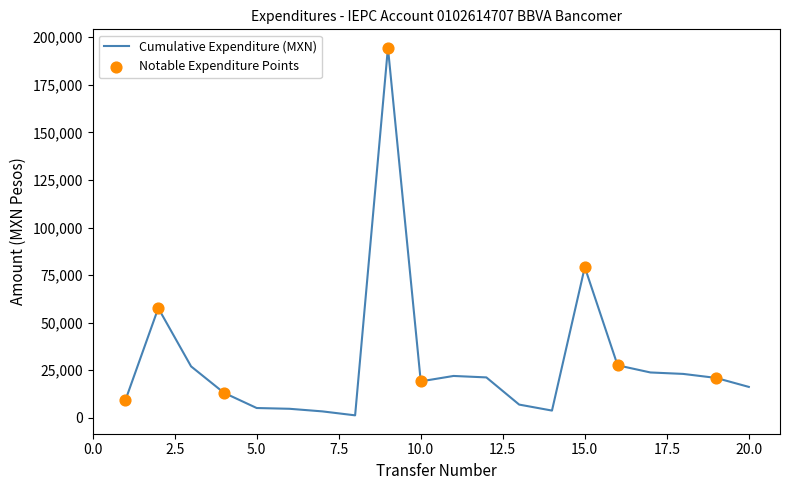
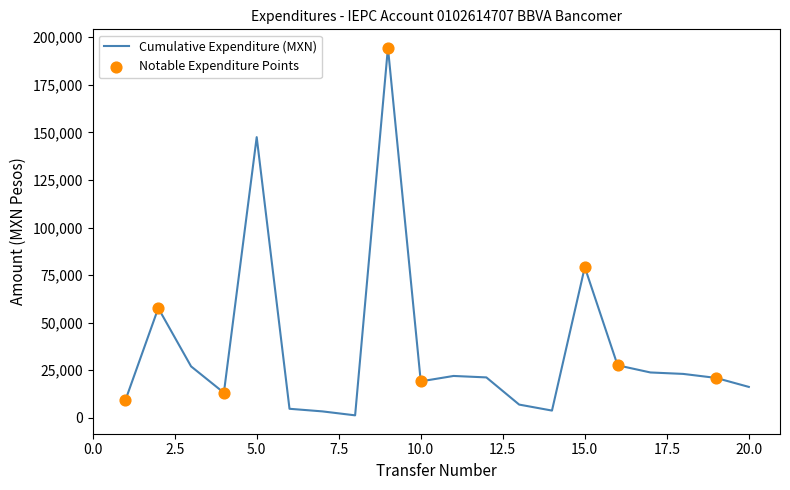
  {
    "Cumulative Expenditure (MXN)": {
-     "5.0": "5,000",
+     "5.0": "148,000",
      "20.0": "16,000"
    }
  }
